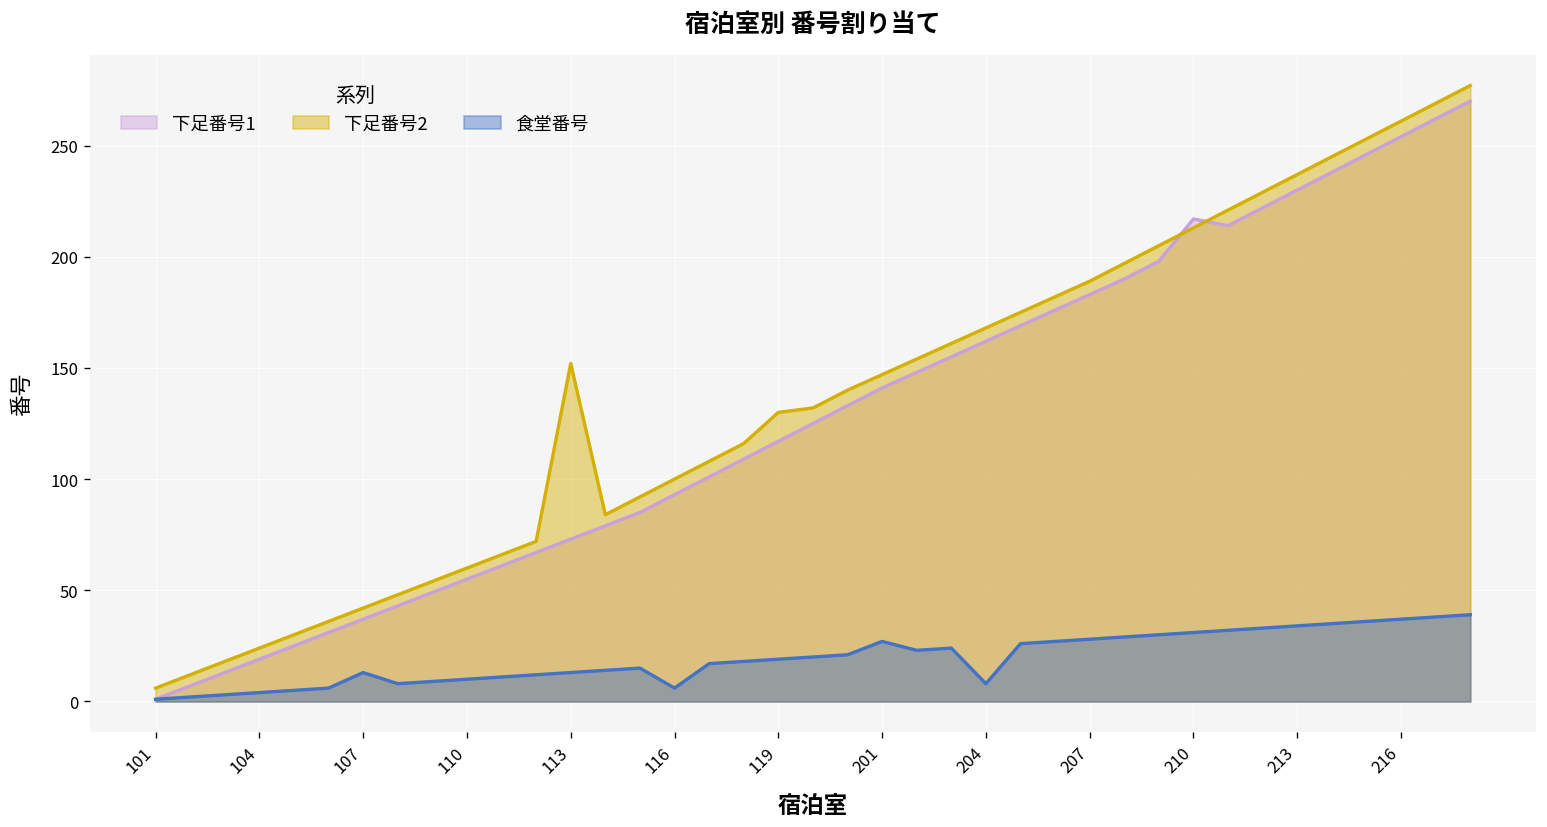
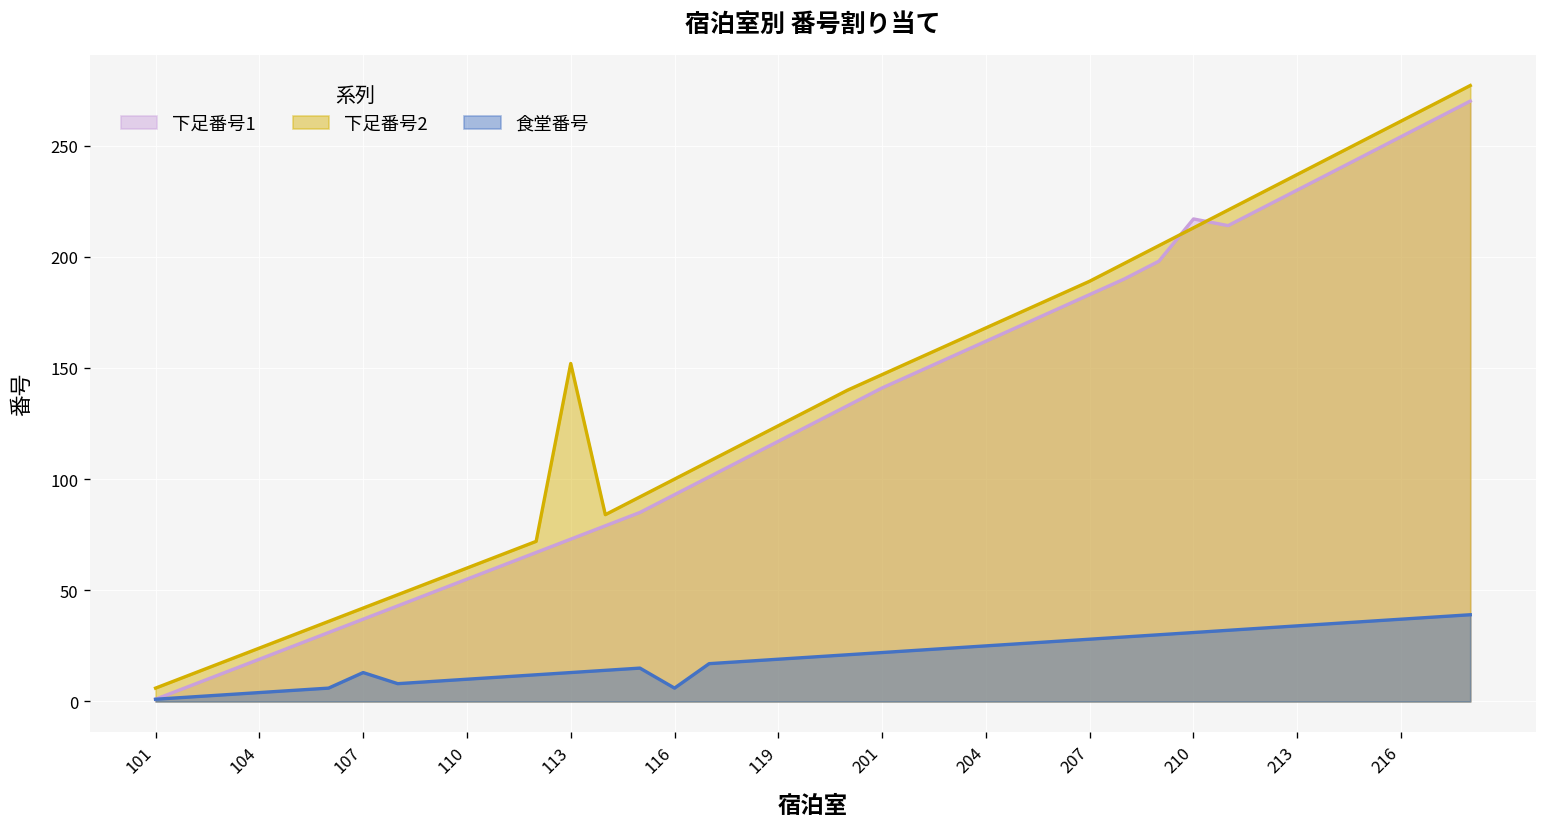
  {
    "下足番号1": {
      "104": 19,
      "107": 37,
      "110": 55,
      "113": 73,
      "116": 93,
      "119": 117,
      "201": 141,
      "204": 162,
      "207": 183,
      "210": 217,
      "213": 230,
      "216": 254
    },
    "下足番号2": {
      "101": 6,
      "104": 24,
      "107": 42,
      "110": 60,
      "113": 152,
      "116": 100,
-     "119": 130,
+     "119": 124,
      "201": 147,
      "204": 168,
      "207": 189,
      "210": 213,
      "213": 237,
      "216": 261
    },
    "食堂番号": {
      "104": 4,
      "107": 13,
      "110": 10,
      "113": 13,
      "116": 6,
      "119": 19,
-     "201": 27,
-     "204": 8,
+     "201": 22,
+     "204": 25,
      "207": 28,
      "210": 31,
      "213": 34,
      "216": 37
    }
  }
